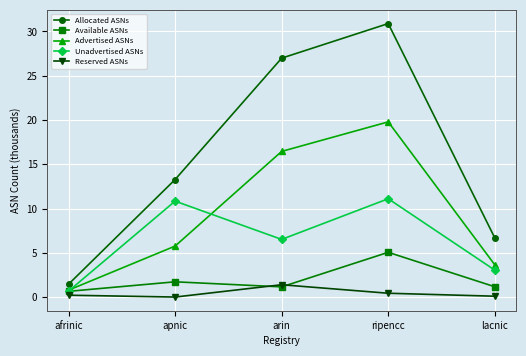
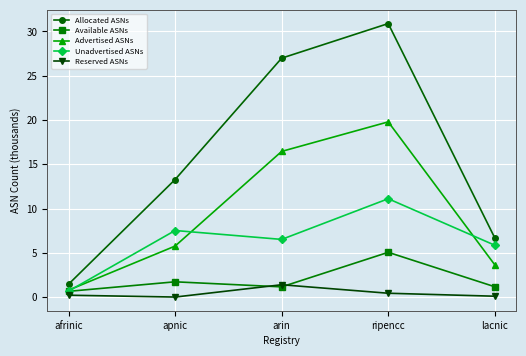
  {
    "Unadvertised ASNs": {
-     "apnic": 11,
+     "apnic": 8,
      "arin": 7,
      "ripencc": 11,
-     "lacnic": 3
+     "lacnic": 6
    }
  }
